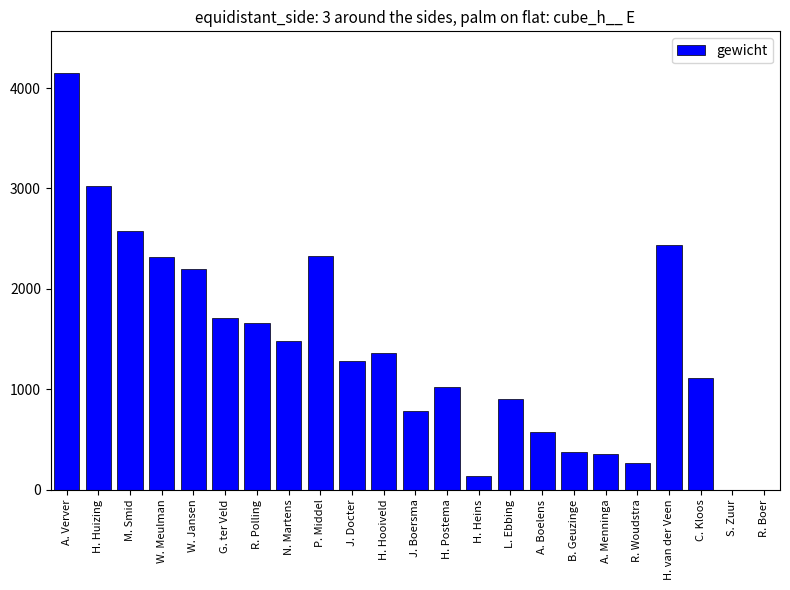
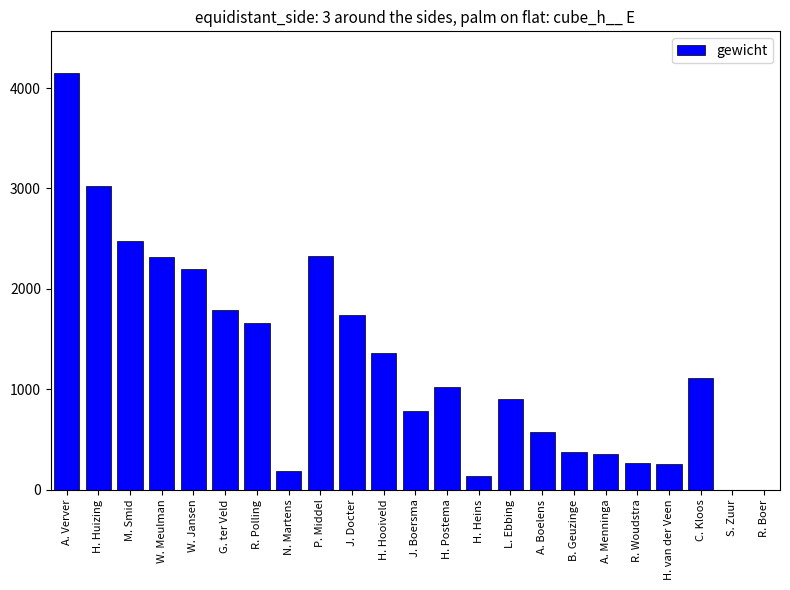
  {
    "A. Verver": 4150,
    "H. Huizing": 3020,
-   "M. Smid": 2580,
+   "M. Smid": 2480,
    "W. Meulman": 2320,
    "W. Jansen": 2200,
-   "G. ter Veld": 1710,
+   "G. ter Veld": 1790,
    "R. Polling": 1660,
-   "N. Martens": 1480,
+   "N. Martens": 190,
    "P. Middel": 2330,
-   "J. Docter": 1280,
+   "J. Docter": 1740,
    "H. Hooiveld": 1360,
    "J. Boersma": 780,
    "H. Postema": 1020,
    "H. Heins": 140,
    "L. Ebbing": 900,
    "A. Boelens": 580,
    "B. Geuzinge": 380,
    "A. Menninga": 360,
    "R. Woudstra": 270,
-   "H. van der Veen": 2440,
+   "H. van der Veen": 260,
    "C. Kloos": 1110,
    "S. Zuur": 0,
    "R. Boer": 0
  }
